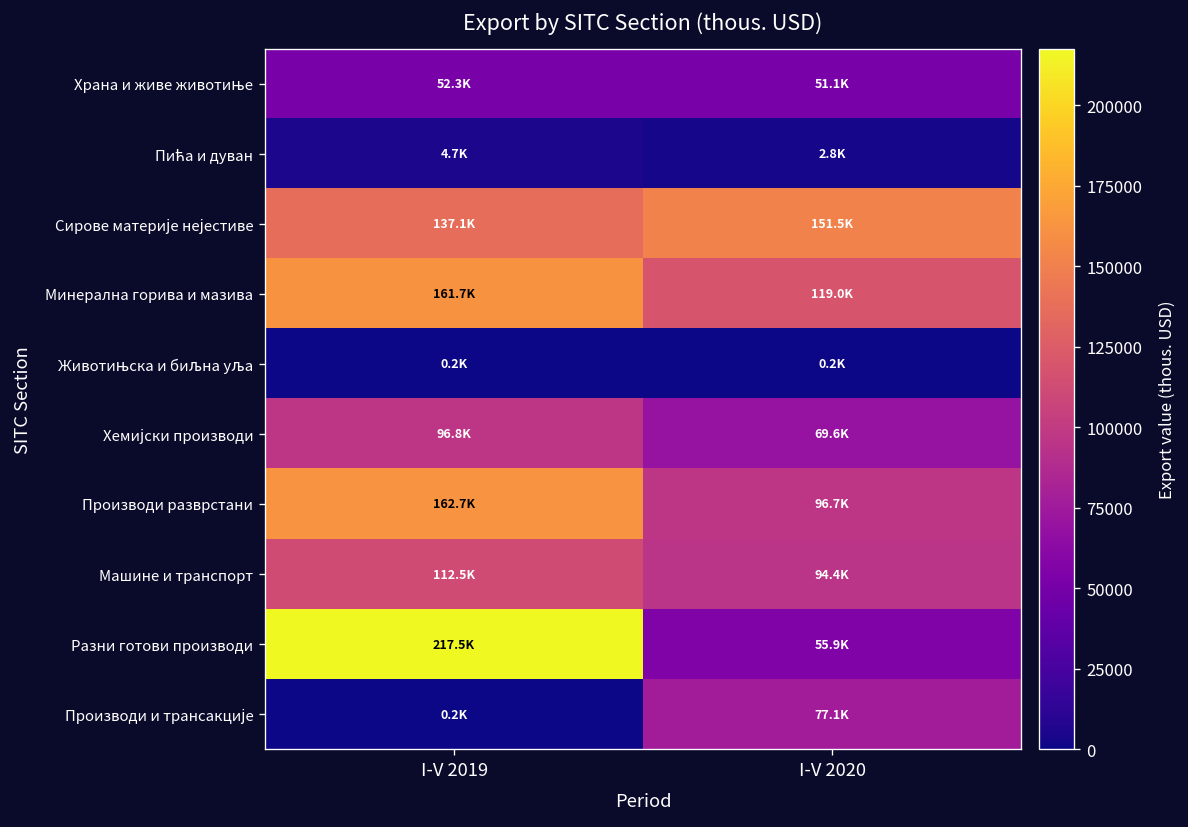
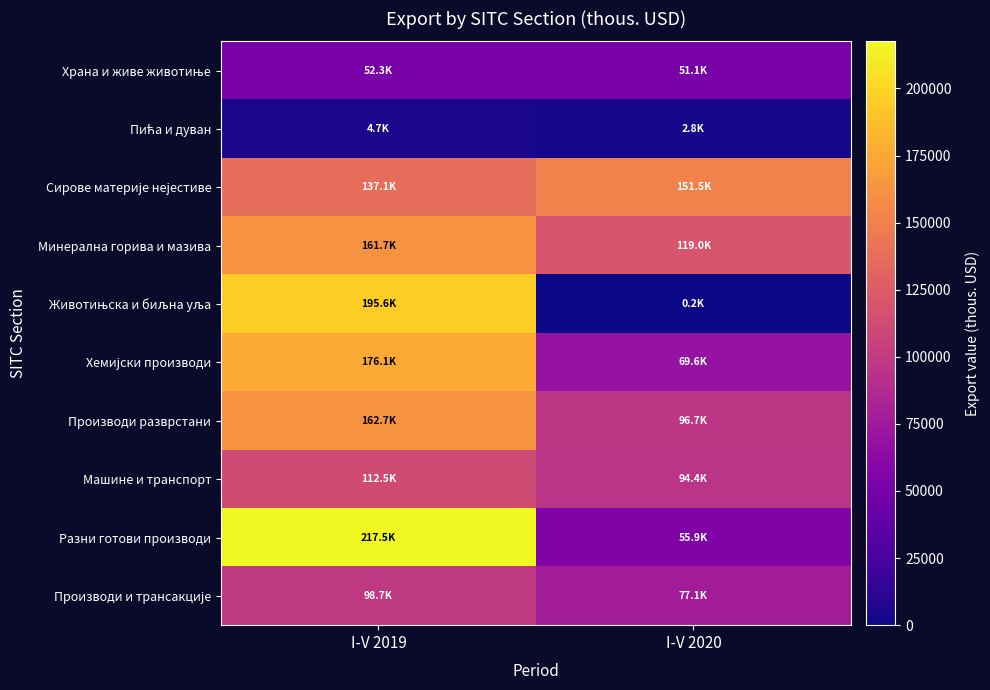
  {
    "Храна и живе животиње": {
      "I-V 2019": "52.3K",
      "I-V 2020": "51.1K"
    },
    "Пића и дуван": {
      "I-V 2019": "4.7K",
      "I-V 2020": "2.8K"
    },
    "Сирове материје нејестиве": {
      "I-V 2019": "137.1K",
      "I-V 2020": "151.5K"
    },
    "Минерална горива и мазива": {
      "I-V 2019": "161.7K",
      "I-V 2020": "119.0K"
    },
    "Животињска и биљна уља": {
-     "I-V 2019": "0.2K",
+     "I-V 2019": "195.6K",
      "I-V 2020": "0.2K"
    },
    "Хемијски производи": {
-     "I-V 2019": "96.8K",
+     "I-V 2019": "176.1K",
      "I-V 2020": "69.6K"
    },
    "Производи разврстани": {
      "I-V 2019": "162.7K",
      "I-V 2020": "96.7K"
    },
    "Машине и транспорт": {
      "I-V 2019": "112.5K",
      "I-V 2020": "94.4K"
    },
    "Разни готови производи": {
      "I-V 2019": "217.5K",
      "I-V 2020": "55.9K"
    },
    "Производи и трансакције": {
-     "I-V 2019": "0.2K",
+     "I-V 2019": "98.7K",
      "I-V 2020": "77.1K"
    }
  }
